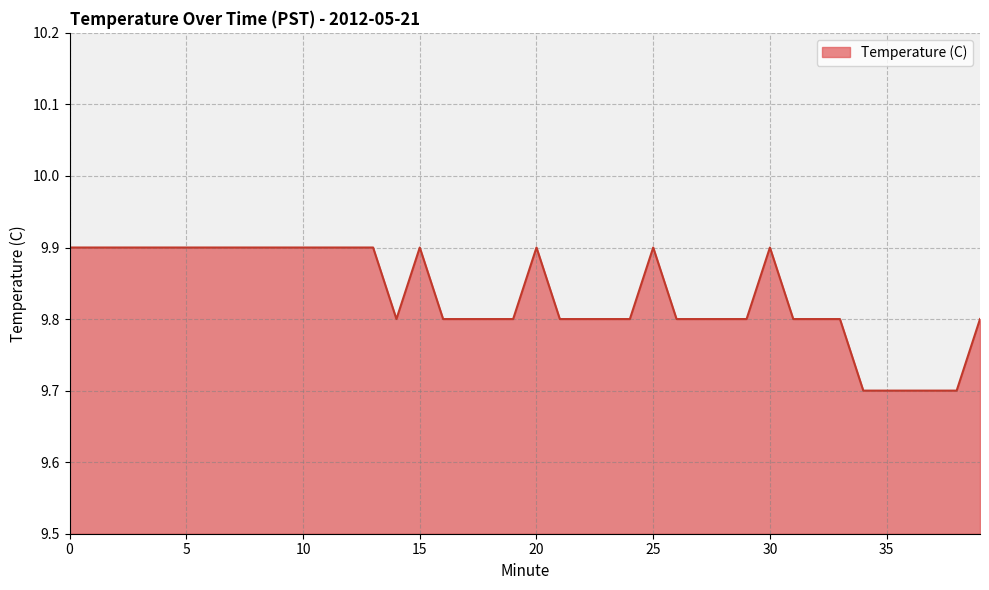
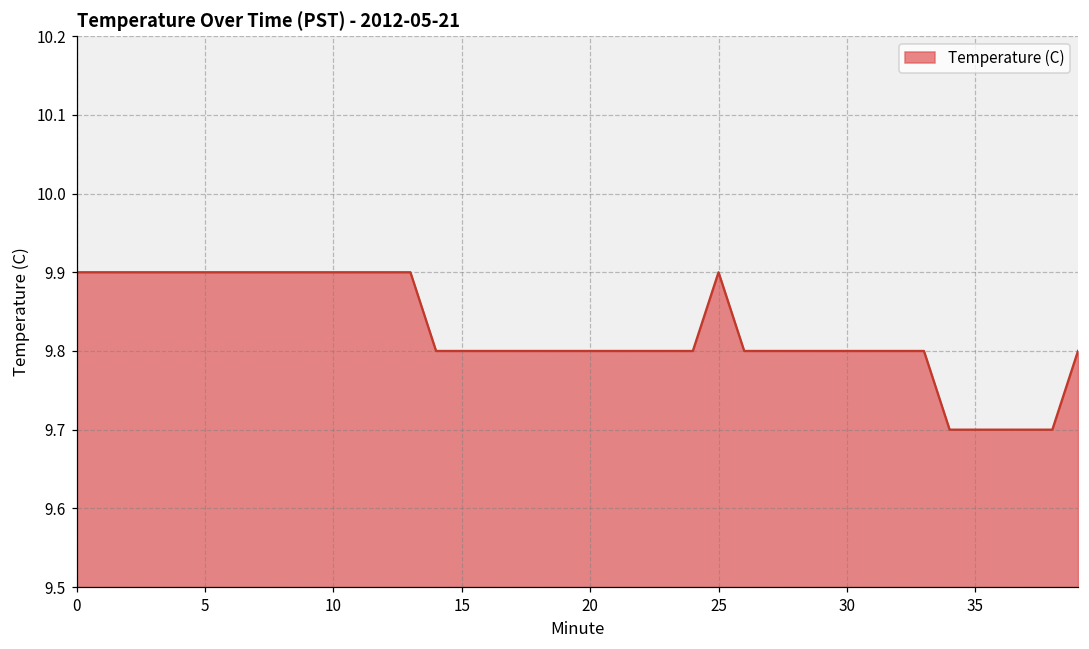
  {
    "0": 9.9,
    "5": 9.9,
    "10": 9.9,
-   "15": 9.9,
-   "20": 9.9,
+   "15": 9.8,
+   "20": 9.8,
    "25": 9.9,
-   "30": 9.9,
+   "30": 9.8,
    "35": 9.7
  }
